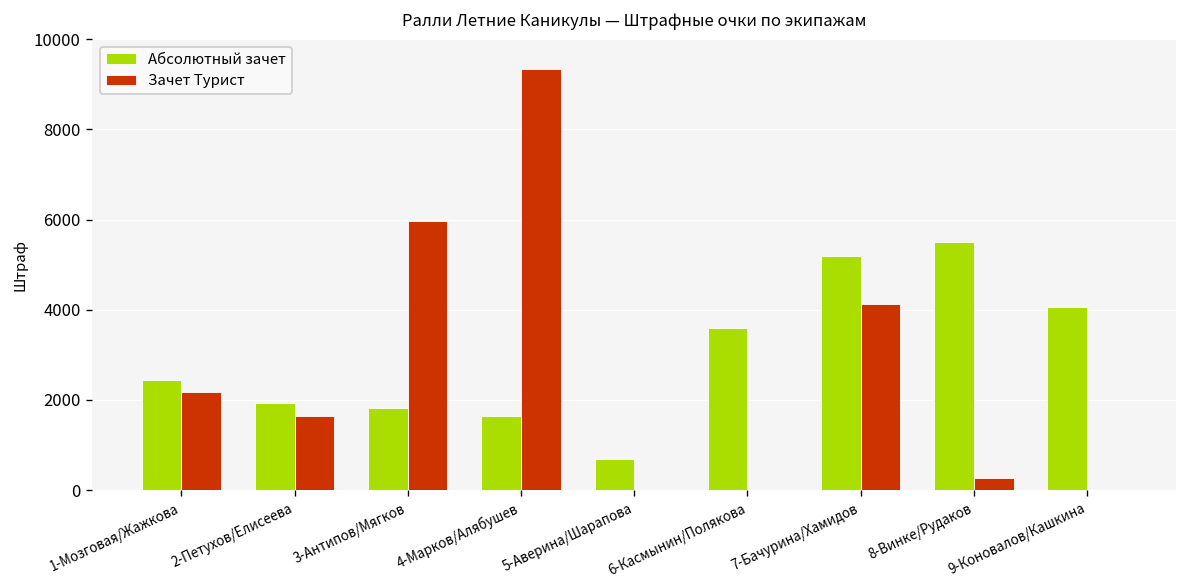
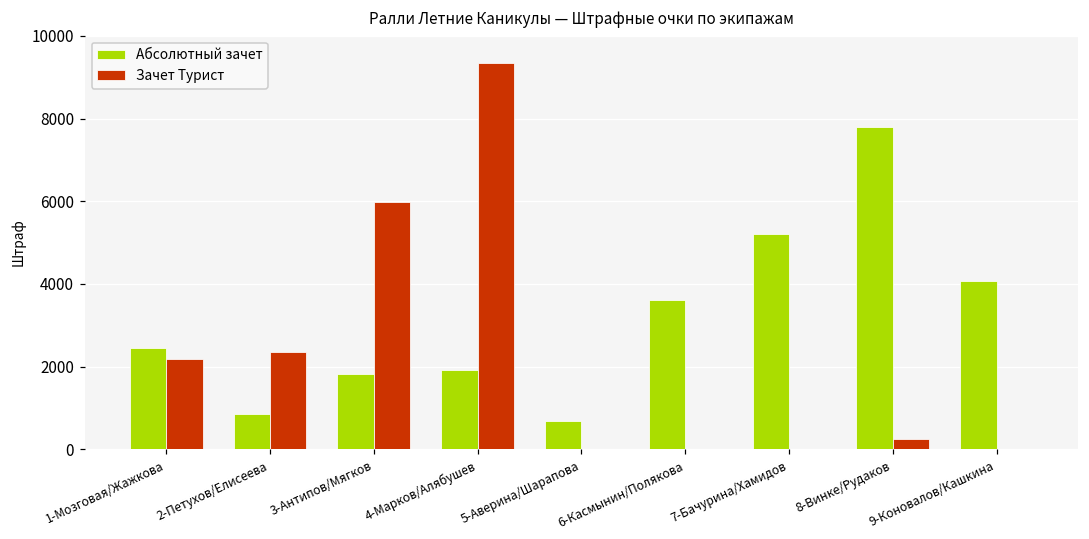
  {
    "Абсолютный зачет": {
      "1-Мозговая/Жажкова": 2500,
-     "2-Петухов/Елисеева": 1900,
+     "2-Петухов/Елисеева": 900,
      "3-Антипов/Мягков": 1800,
-     "4-Марков/Алябушев": 1600,
+     "4-Марков/Алябушев": 1900,
      "5-Аверина/Шарапова": 700,
      "6-Касмынин/Полякова": 3600,
      "7-Бачурина/Хамидов": 5200,
-     "8-Винке/Рудаков": 5500,
+     "8-Винке/Рудаков": 7800,
      "9-Коновалов/Кашкина": 4100
    },
    "Зачет Турист": {
      "1-Мозговая/Жажкова": 2200,
-     "2-Петухов/Елисеева": 1600,
+     "2-Петухов/Елисеева": 2400,
      "3-Антипов/Мягков": 6000,
      "4-Марков/Алябушев": 9300,
      "5-Аверина/Шарапова": 0,
      "6-Касмынин/Полякова": 0,
-     "7-Бачурина/Хамидов": 4100,
+     "7-Бачурина/Хамидов": 0,
      "8-Винке/Рудаков": 300,
      "9-Коновалов/Кашкина": 0
    }
  }
